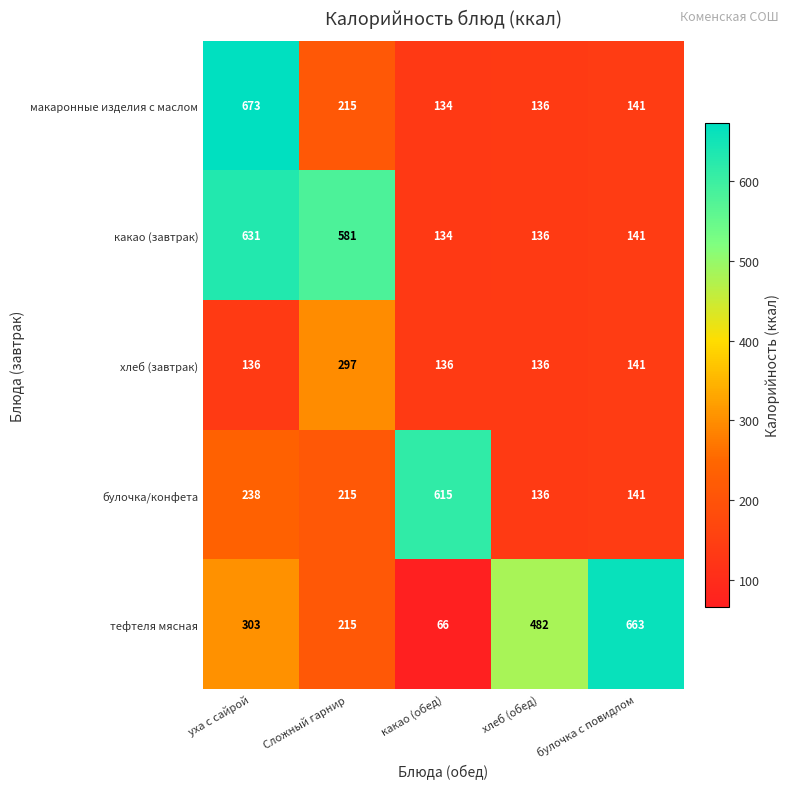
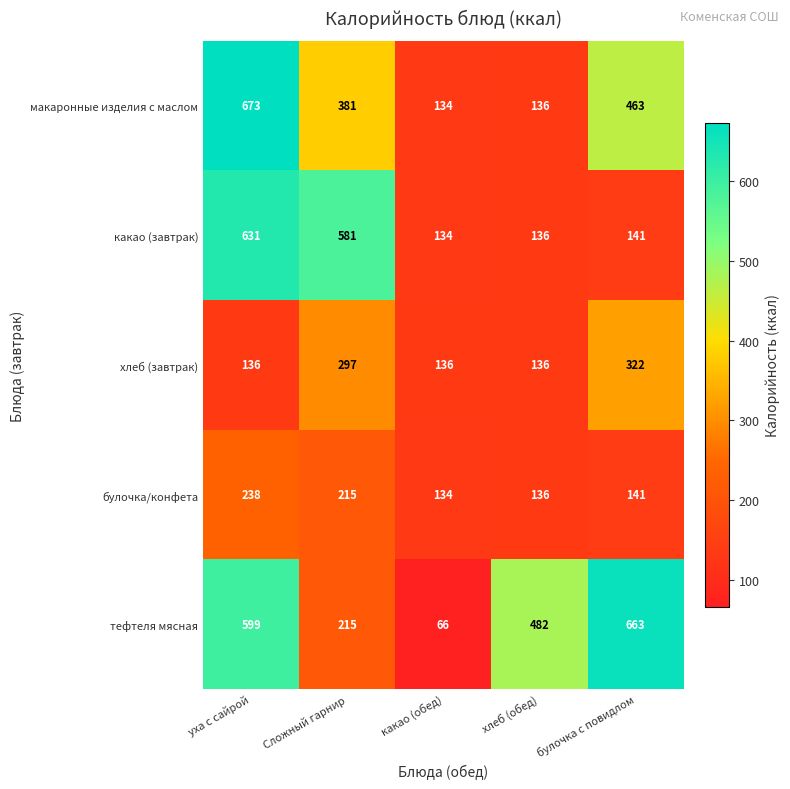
  {
    "макаронные изделия с маслом": {
      "уха с сайрой": 673,
-     "Сложный гарнир": 215,
+     "Сложный гарнир": 381,
      "какао (обед)": 134,
      "хлеб (обед)": 136,
-     "булочка с повидлом": 141
+     "булочка с повидлом": 463
    },
    "какао (завтрак)": {
      "уха с сайрой": 631,
      "Сложный гарнир": 581,
      "какао (обед)": 134,
      "хлеб (обед)": 136,
      "булочка с повидлом": 141
    },
    "хлеб (завтрак)": {
      "уха с сайрой": 136,
      "Сложный гарнир": 297,
      "какао (обед)": 136,
      "хлеб (обед)": 136,
-     "булочка с повидлом": 141
+     "булочка с повидлом": 322
    },
    "булочка/конфета": {
      "уха с сайрой": 238,
      "Сложный гарнир": 215,
-     "какао (обед)": 615,
+     "какао (обед)": 134,
      "хлеб (обед)": 136,
      "булочка с повидлом": 141
    },
    "тефтеля мясная": {
-     "уха с сайрой": 303,
+     "уха с сайрой": 599,
      "Сложный гарнир": 215,
      "какао (обед)": 66,
      "хлеб (обед)": 482,
      "булочка с повидлом": 663
    }
  }
